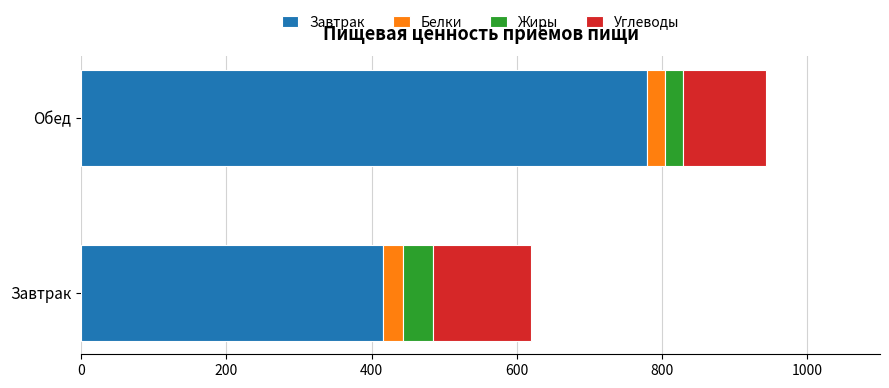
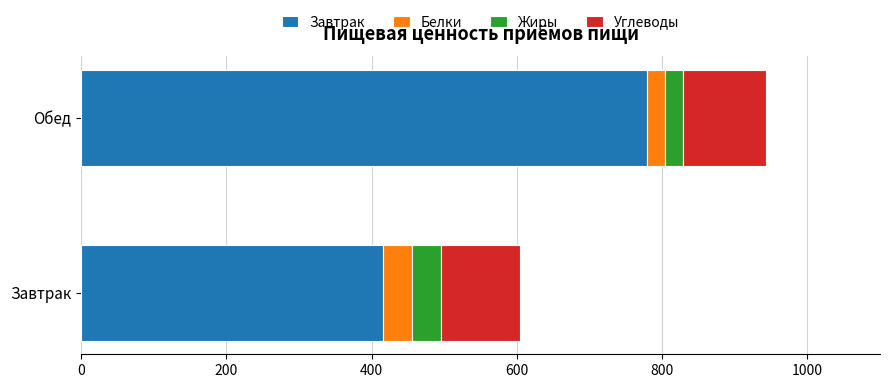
  {
    "Завтрак": {
      "Обед": 780,
      "Завтрак": 420
    },
    "Белки": {
      "Обед": 20,
-     "Завтрак": 30
+     "Завтрак": 40
    },
    "Жиры": {
      "Обед": 30,
      "Завтрак": 40
    },
    "Углеводы": {
      "Обед": 110,
-     "Завтрак": 140
+     "Завтрак": 110
    }
  }
